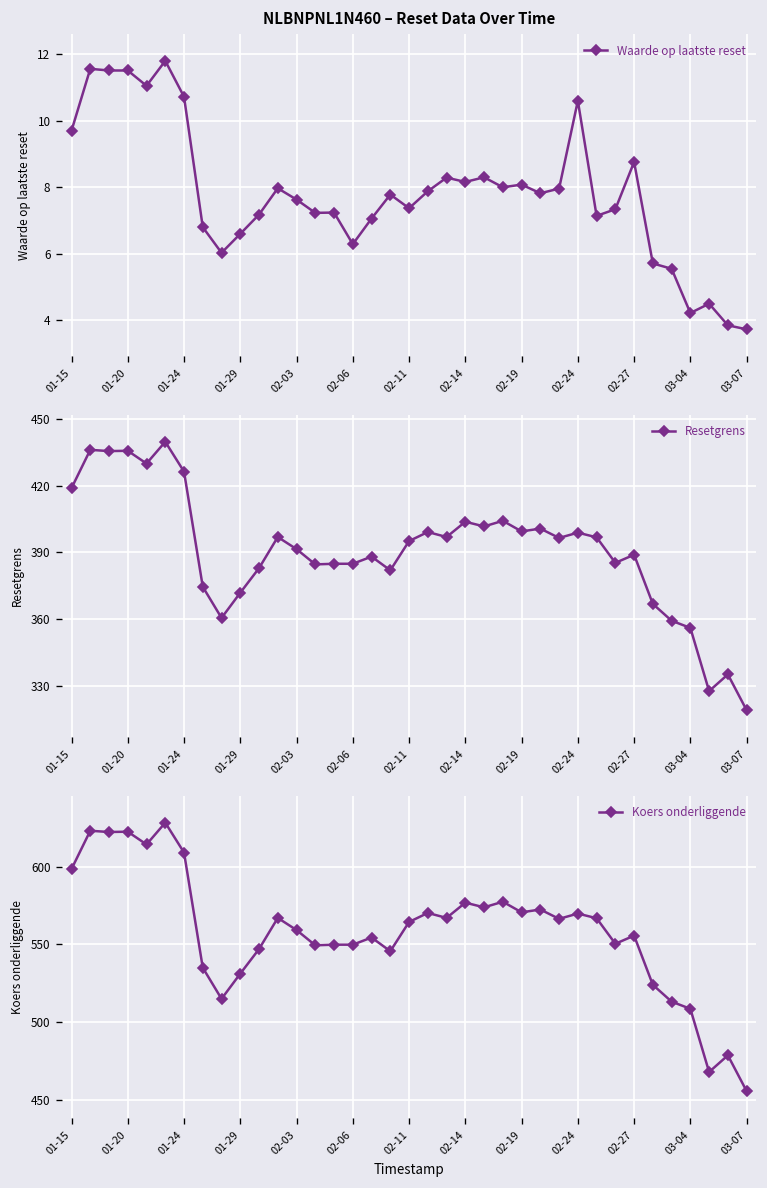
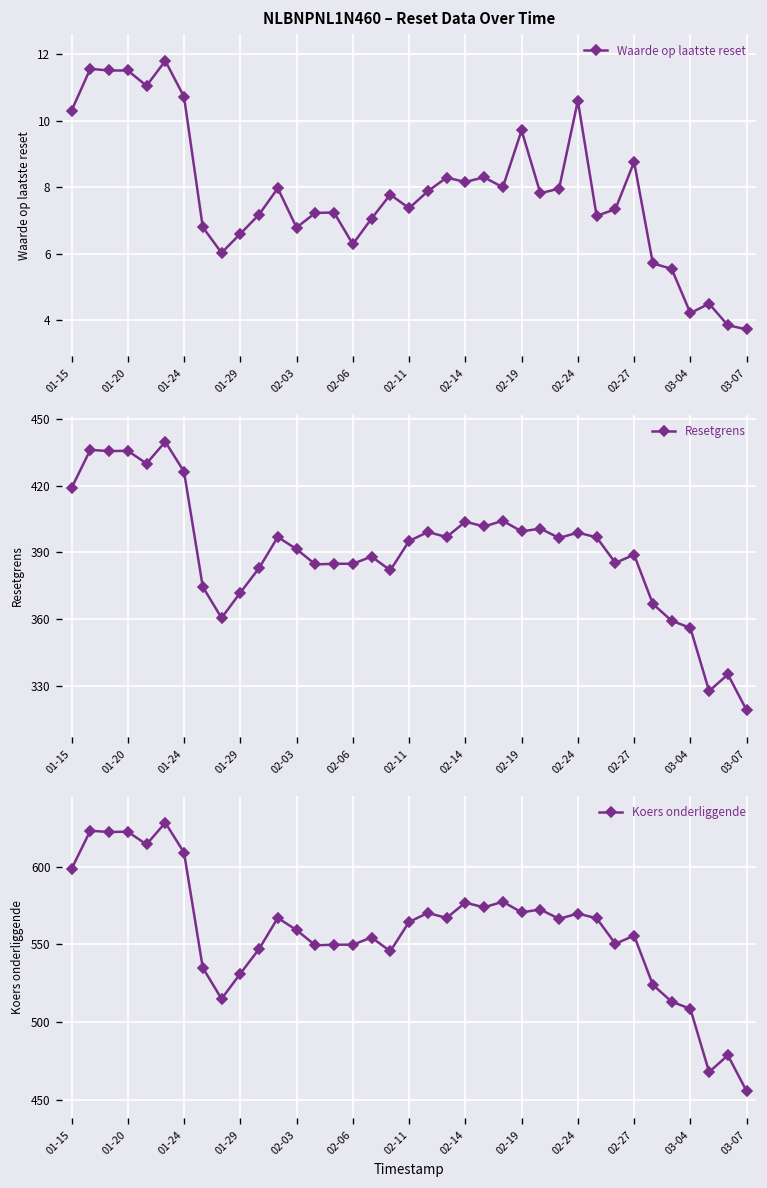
  {
    "NLBNPNL1N460 – Reset Data Over Time": {
-     "01-15": 9.7,
+     "01-15": 10.3,
      "01-20": 11.5,
      "01-24": 10.7,
      "01-29": 6.6,
-     "02-03": 7.6,
+     "02-03": 6.8,
      "02-06": 6.3,
      "02-11": 7.4,
      "02-14": 8.2,
-     "02-19": 8.1,
+     "02-19": 9.7,
      "02-24": 10.6,
      "02-27": 8.8,
      "03-04": 4.2,
      "03-07": 3.7
    }
  }
